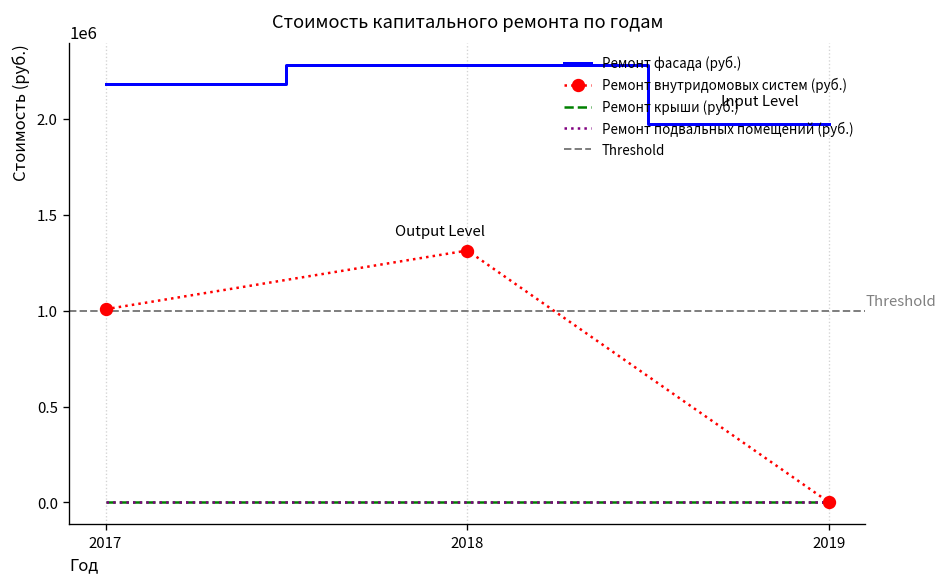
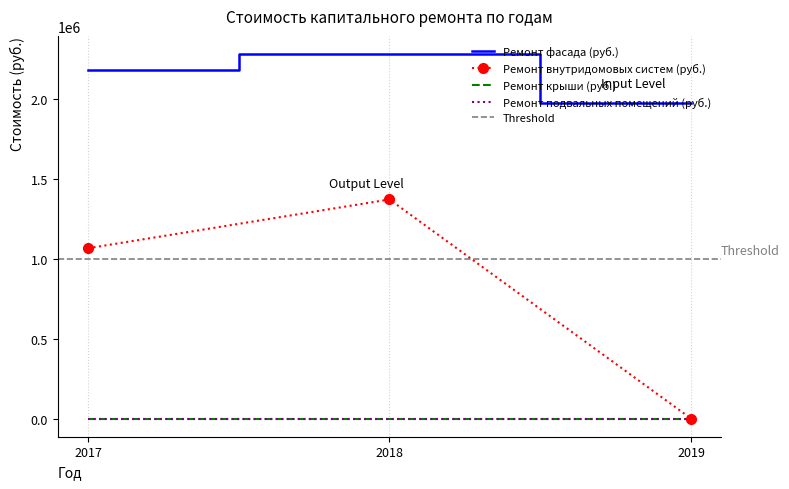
  {
    "Ремонт фасада (руб.)": {
      "2017": 2180000,
      "2018": 2280000,
      "2019": 1970000
    },
    "Ремонт внутридомовых систем (руб.)": {
-     "2017": 1010000,
-     "2018": 1310000
+     "2017": 1070000,
+     "2018": 1370000
    },
    "Ремонт подвальных помещений (руб.)": {
      "2017": 0,
      "2018": 0
    }
  }
